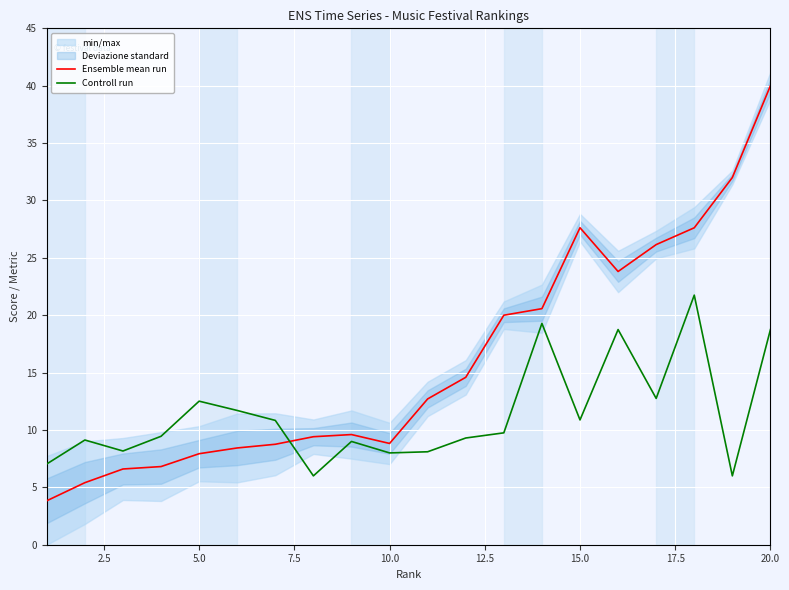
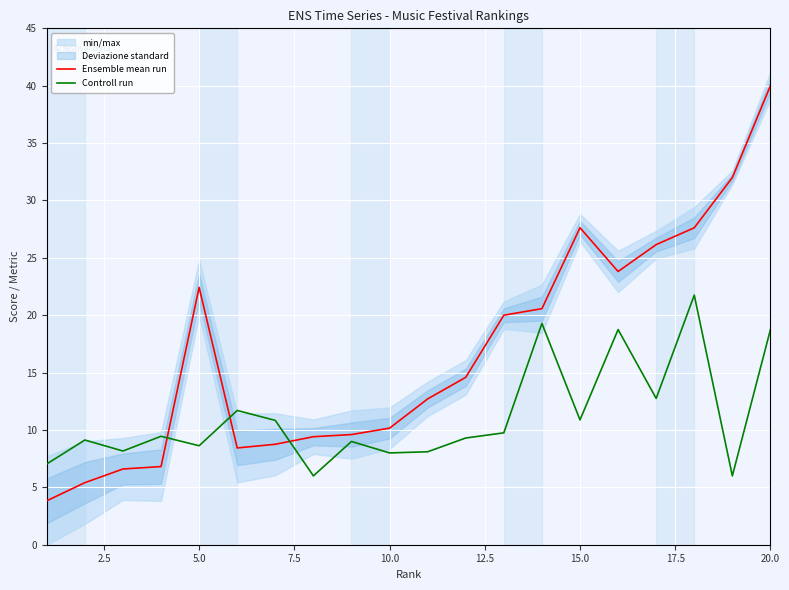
  {
    "Ensemble mean run": {
-     "5.0": 7.9,
-     "10.0": 8.8,
+     "5.0": 22.4,
+     "10.0": 10.2,
      "15.0": 27.6,
      "20.0": 40.0
    },
    "Controll run": {
-     "5.0": 12.5,
+     "5.0": 8.6,
      "10.0": 8.0,
      "15.0": 10.9,
      "20.0": 18.8
    }
  }
